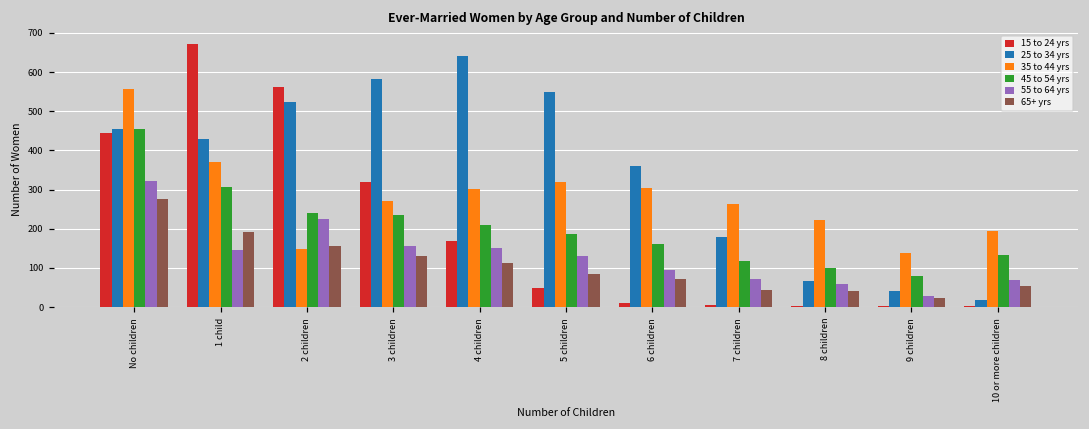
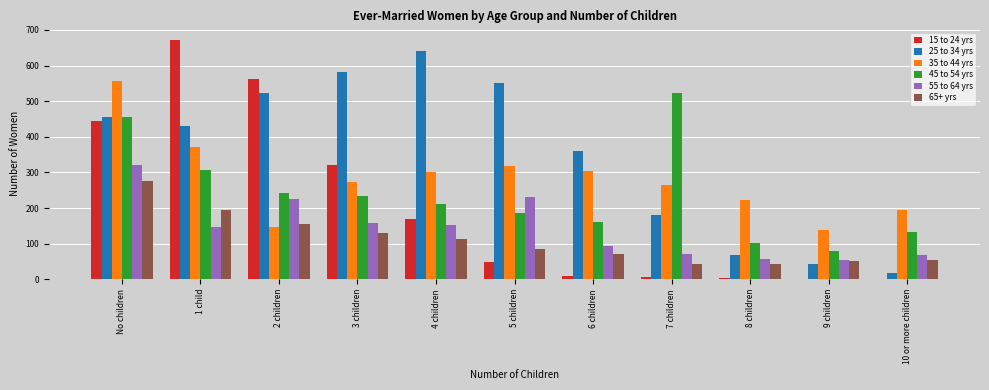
  {
    "15 to 24 yrs": {
      "No children": 450,
      "1 child": 670,
      "2 children": 560,
      "3 children": 320,
      "4 children": 170,
      "5 children": 50,
      "6 children": 10
    },
    "25 to 34 yrs": {
      "No children": 460,
      "1 child": 430,
      "2 children": 520,
      "3 children": 580,
      "4 children": 640,
      "5 children": 550,
      "6 children": 360,
      "7 children": 180,
      "8 children": 70,
      "9 children": 40,
      "10 or more children": 20
    },
    "35 to 44 yrs": {
      "No children": 560,
      "1 child": 370,
      "2 children": 150,
      "3 children": 270,
      "4 children": 300,
      "5 children": 320,
      "6 children": 300,
      "7 children": 260,
      "8 children": 220,
      "9 children": 140,
      "10 or more children": 200
    },
    "45 to 54 yrs": {
      "No children": 460,
      "1 child": 310,
      "2 children": 240,
      "3 children": 230,
      "4 children": 210,
      "5 children": 190,
      "6 children": 160,
-     "7 children": 120,
+     "7 children": 520,
      "8 children": 100,
      "9 children": 80,
      "10 or more children": 130
    },
    "55 to 64 yrs": {
      "No children": 320,
      "1 child": 150,
      "2 children": 230,
      "3 children": 160,
      "4 children": 150,
-     "5 children": 130,
+     "5 children": 230,
      "6 children": 90,
      "7 children": 70,
      "8 children": 60,
-     "9 children": 30,
+     "9 children": 50,
      "10 or more children": 70
    },
    "65+ yrs": {
      "No children": 280,
      "1 child": 190,
      "2 children": 160,
      "3 children": 130,
      "4 children": 110,
      "5 children": 90,
      "6 children": 70,
      "7 children": 40,
      "8 children": 40,
-     "9 children": 20,
+     "9 children": 50,
      "10 or more children": 50
    }
  }
